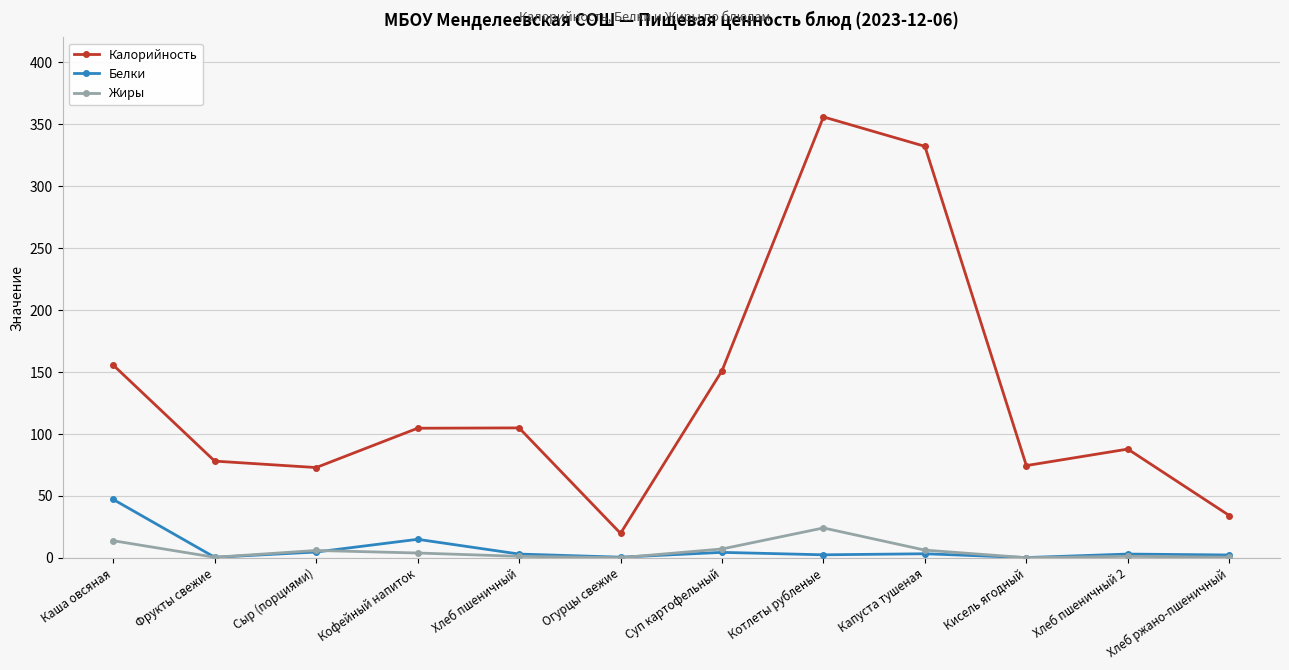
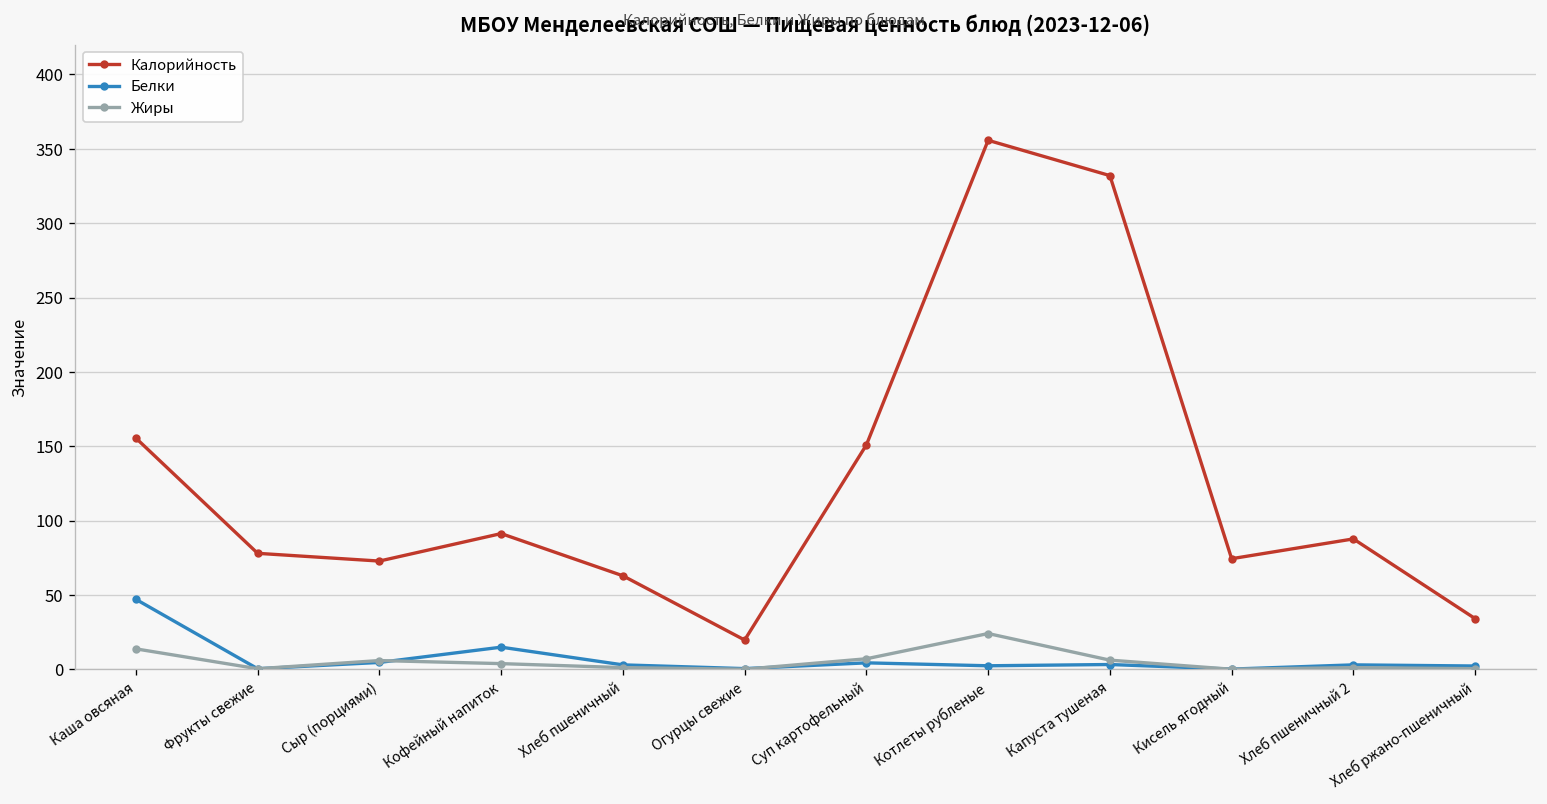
  {
    "Калорийность": {
      "Каша овсяная": 155,
      "Фрукты свежие": 78,
      "Сыр (порциями)": 73,
-     "Кофейный напиток": 105,
-     "Хлеб пшеничный": 105,
+     "Кофейный напиток": 91,
+     "Хлеб пшеничный": 63,
      "Огурцы свежие": 20,
      "Суп картофельный": 151,
      "Котлеты рубленые": 356,
      "Капуста тушеная": 332,
      "Кисель ягодный": 74,
      "Хлеб пшеничный 2": 88,
      "Хлеб ржано-пшеничный": 34
    },
    "Белки": {
      "Каша овсяная": 47,
      "Кофейный напиток": 15,
      "Суп картофельный": 4,
      "Котлеты рубленые": 2,
      "Капуста тушеная": 3
    },
    "Жиры": {
      "Каша овсяная": 14,
      "Кофейный напиток": 4,
      "Суп картофельный": 7,
      "Котлеты рубленые": 24,
      "Капуста тушеная": 6
    }
  }
